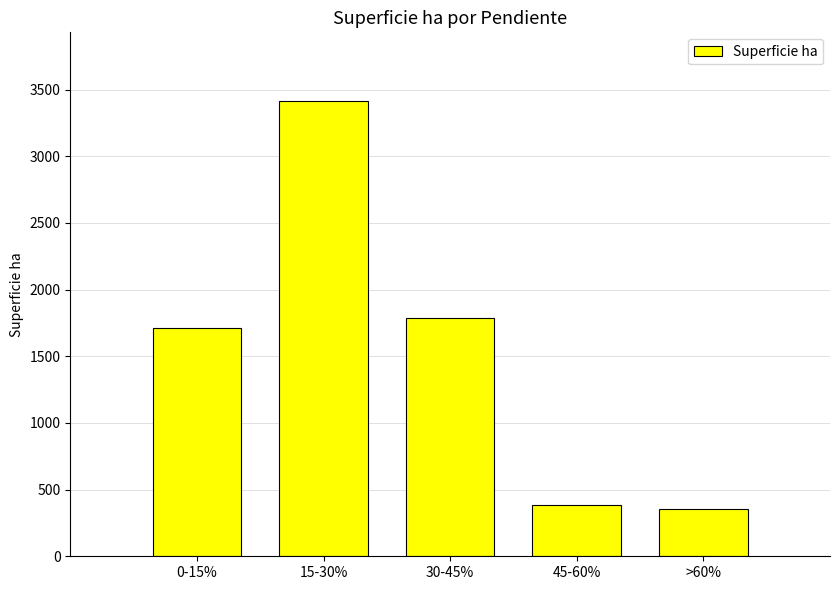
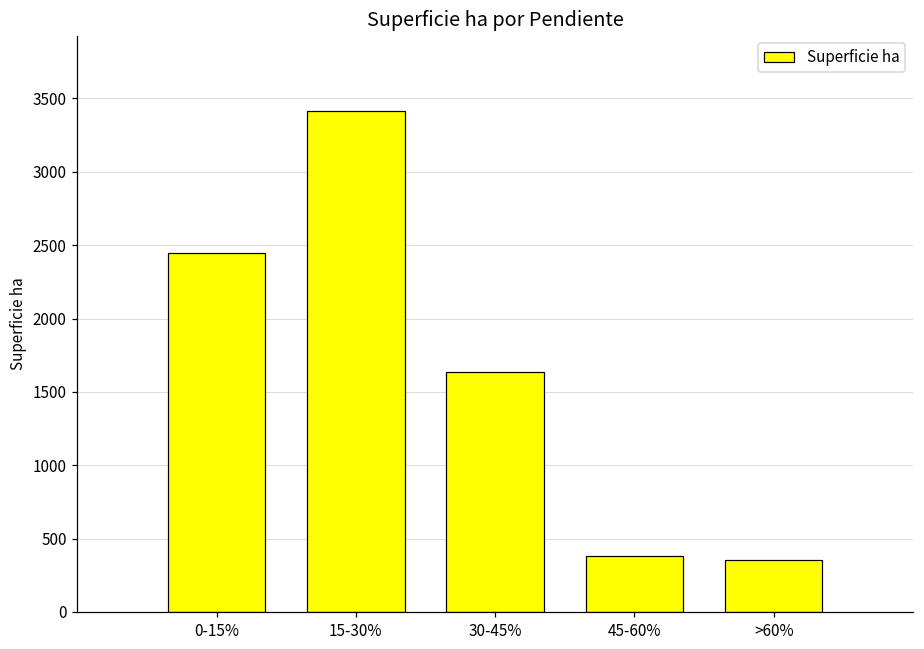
  {
-   "0-15%": 1710,
+   "0-15%": 2450,
    "15-30%": 3420,
-   "30-45%": 1780,
+   "30-45%": 1630,
    "45-60%": 380,
    ">60%": 360
  }
